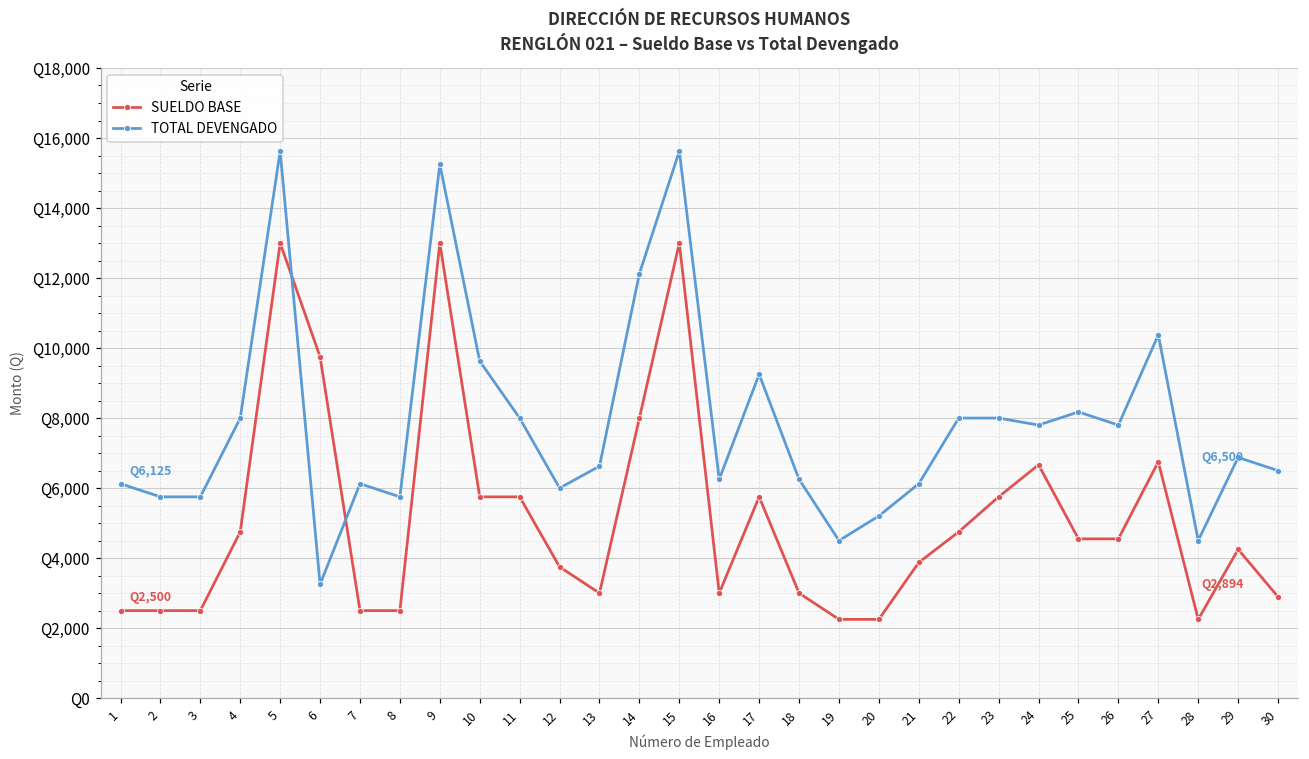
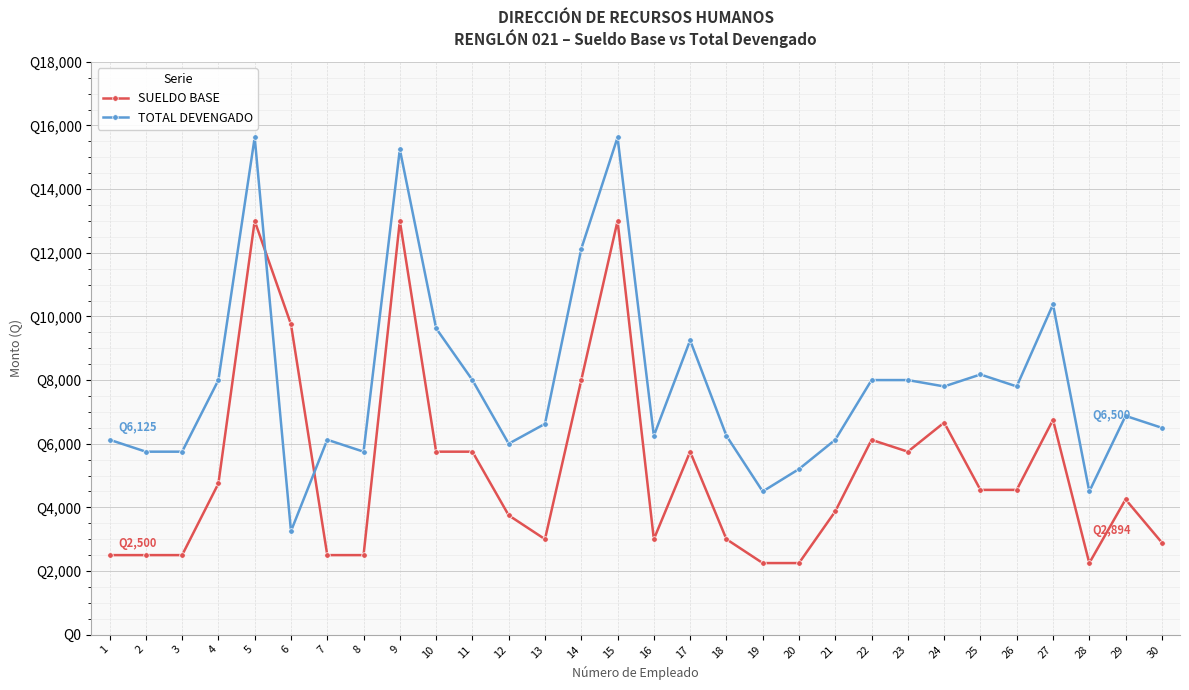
  {
    "SUELDO BASE": {
      "1": "Q2,500",
      "2": "Q2,500",
      "3": "Q2,500",
      "4": "Q4,800",
      "5": "Q13,000",
      "6": "Q9,800",
      "7": "Q2,500",
      "8": "Q2,500",
      "9": "Q13,000",
      "10": "Q5,800",
      "11": "Q5,800",
      "12": "Q3,800",
      "13": "Q3,000",
      "14": "Q8,000",
      "15": "Q13,000",
      "16": "Q3,000",
      "17": "Q5,800",
      "18": "Q3,000",
      "19": "Q2,300",
      "20": "Q2,300",
      "21": "Q3,900",
-     "22": "Q4,800",
+     "22": "Q6,100",
      "23": "Q5,800",
      "24": "Q6,700",
      "25": "Q4,600",
      "26": "Q4,600",
      "27": "Q6,800",
      "28": "Q2,300",
      "29": "Q4,300",
      "30": "Q2,900"
    },
    "TOTAL DEVENGADO": {
      "1": "Q6,100",
      "2": "Q5,800",
      "3": "Q5,800",
      "4": "Q8,000",
      "5": "Q15,600",
      "6": "Q3,300",
      "7": "Q6,100",
      "8": "Q5,800",
      "9": "Q15,300",
      "10": "Q9,600",
      "11": "Q8,000",
      "12": "Q6,000",
      "13": "Q6,600",
      "14": "Q12,100",
      "15": "Q15,600",
      "16": "Q6,300",
      "17": "Q9,300",
      "18": "Q6,300",
      "19": "Q4,500",
      "20": "Q5,200",
      "21": "Q6,100",
      "22": "Q8,000",
      "23": "Q8,000",
      "24": "Q7,800",
      "25": "Q8,200",
      "26": "Q7,800",
      "27": "Q10,400",
      "28": "Q4,500",
      "29": "Q6,900",
      "30": "Q6,500"
    }
  }
